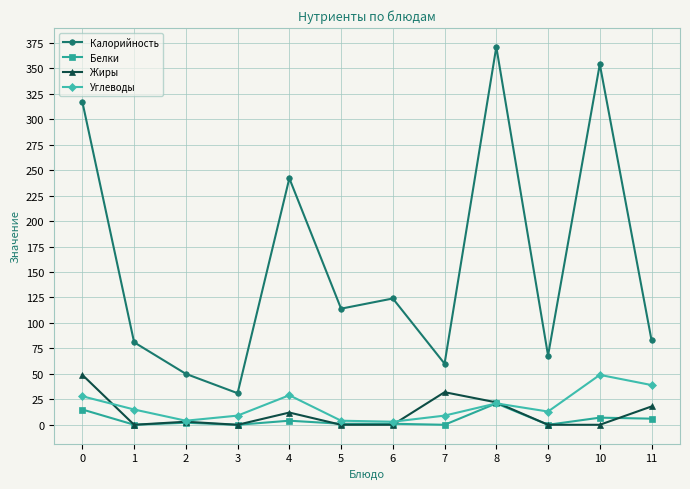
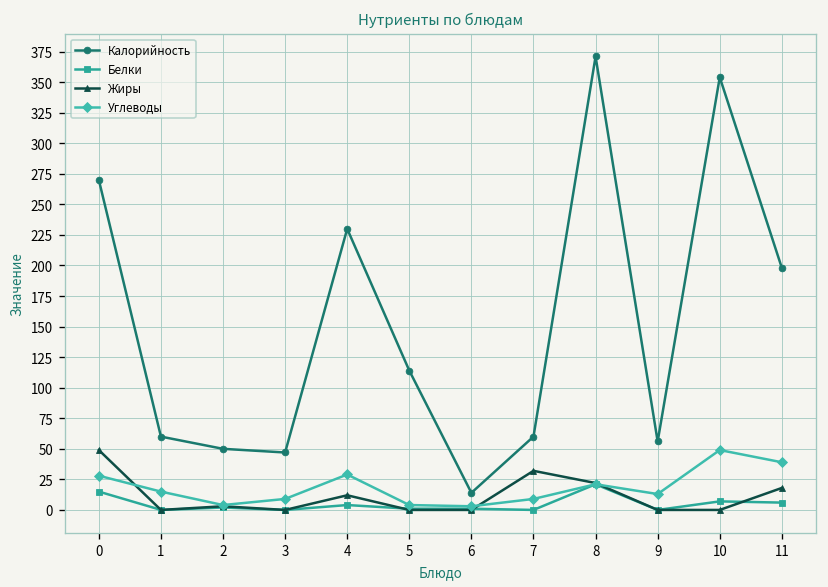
  {
    "Калорийность": {
-     "0": 317,
-     "1": 81,
+     "0": 270,
+     "1": 60,
      "2": 50,
-     "3": 31,
-     "4": 242,
+     "3": 47,
+     "4": 230,
      "5": 114,
-     "6": 124,
+     "6": 14,
      "7": 60,
      "8": 371,
-     "9": 68,
+     "9": 56,
      "10": 354,
-     "11": 83
+     "11": 198
    },
    "Жиры": {
      "0": 49,
      "4": 12,
      "7": 32,
      "10": 0,
      "11": 18
    }
  }
